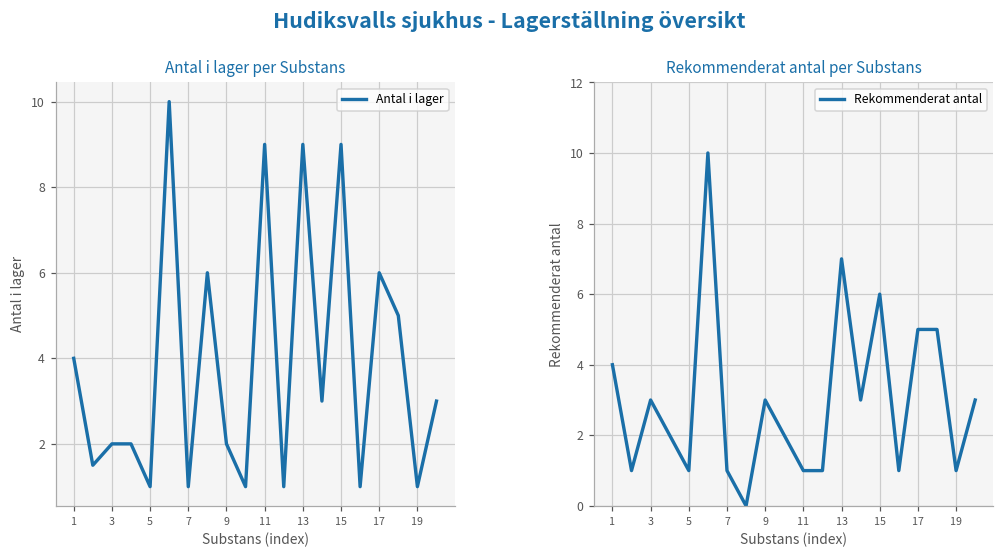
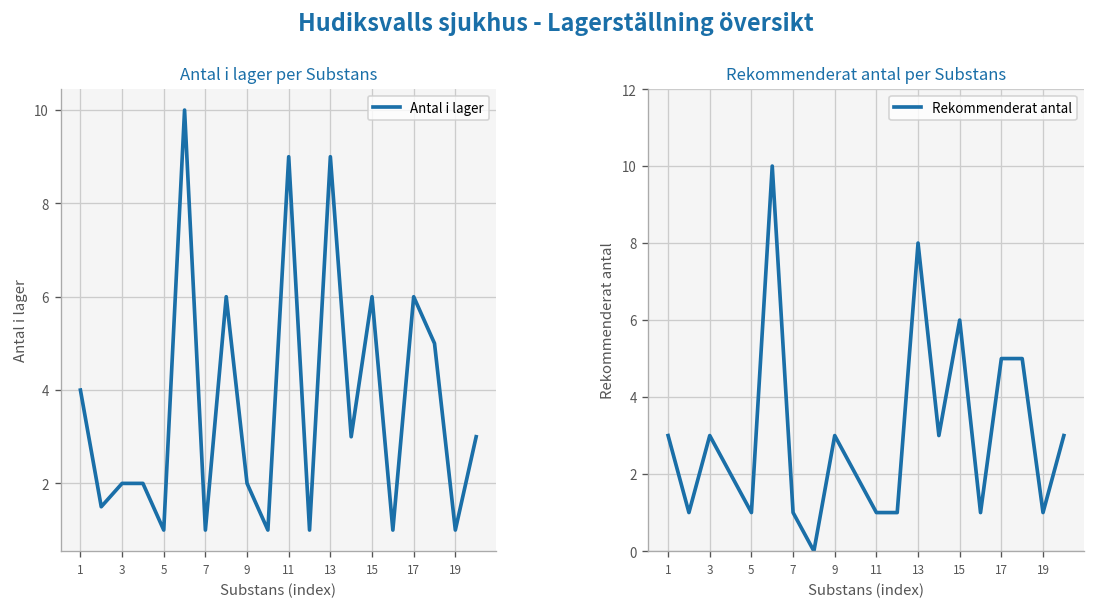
  {
    "Antal i lager per Substans": {
      "1": 4,
      "3": 2,
      "5": 1,
      "7": 1,
      "9": 2,
      "11": 9,
      "13": 9,
-     "15": 9,
+     "15": 6,
      "17": 6,
      "19": 1
    },
    "Rekommenderat antal per Substans": {
-     "1": 4,
+     "1": 3,
      "3": 3,
      "5": 1,
      "7": 1,
      "9": 3,
      "11": 1,
-     "13": 7,
+     "13": 8,
      "15": 6,
      "17": 5,
      "19": 1
    }
  }
